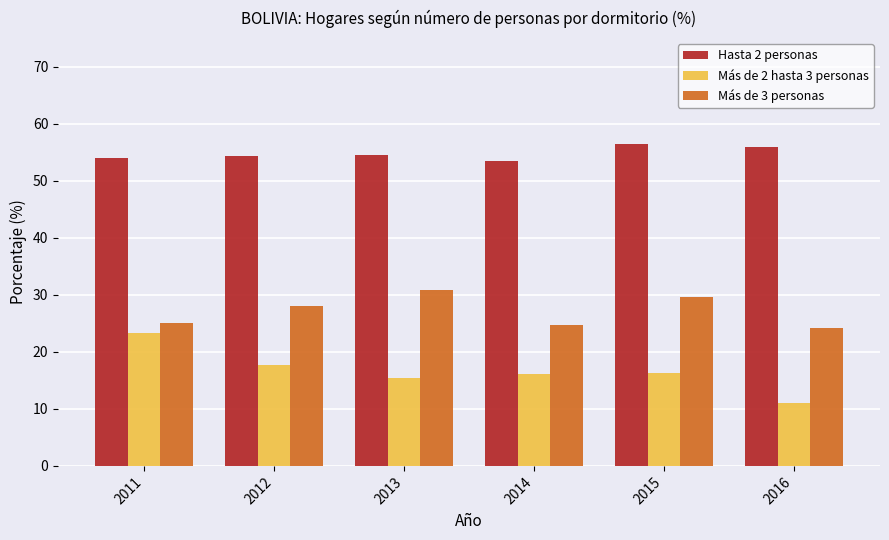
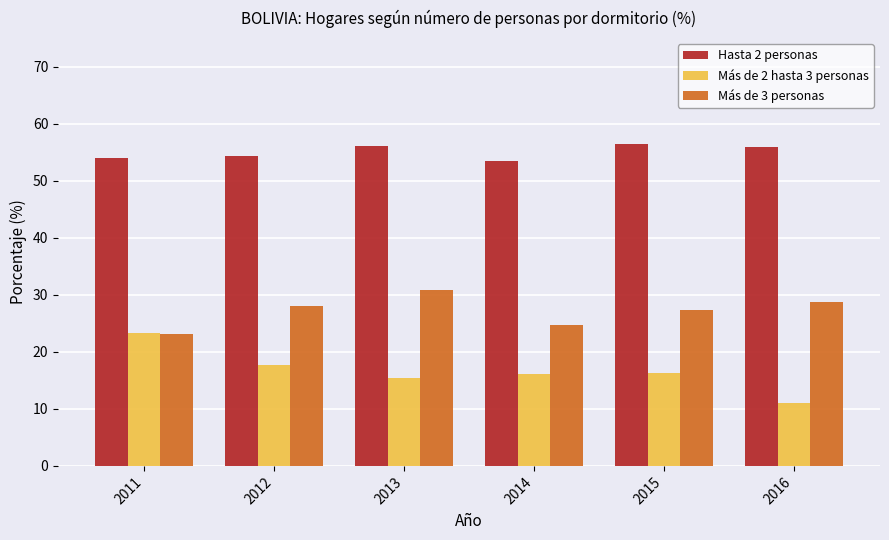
  {
    "Hasta 2 personas": {
      "2011": 54,
      "2012": 54,
-     "2013": 55,
+     "2013": 56,
      "2014": 54,
      "2015": 56,
      "2016": 56
    },
    "Más de 2 hasta 3 personas": {
      "2011": 23,
      "2012": 18,
      "2013": 15,
      "2014": 16,
      "2015": 16,
      "2016": 11
    },
    "Más de 3 personas": {
-     "2011": 25,
+     "2011": 23,
      "2012": 28,
      "2013": 31,
      "2014": 25,
-     "2015": 30,
-     "2016": 24
+     "2015": 27,
+     "2016": 29
    }
  }
